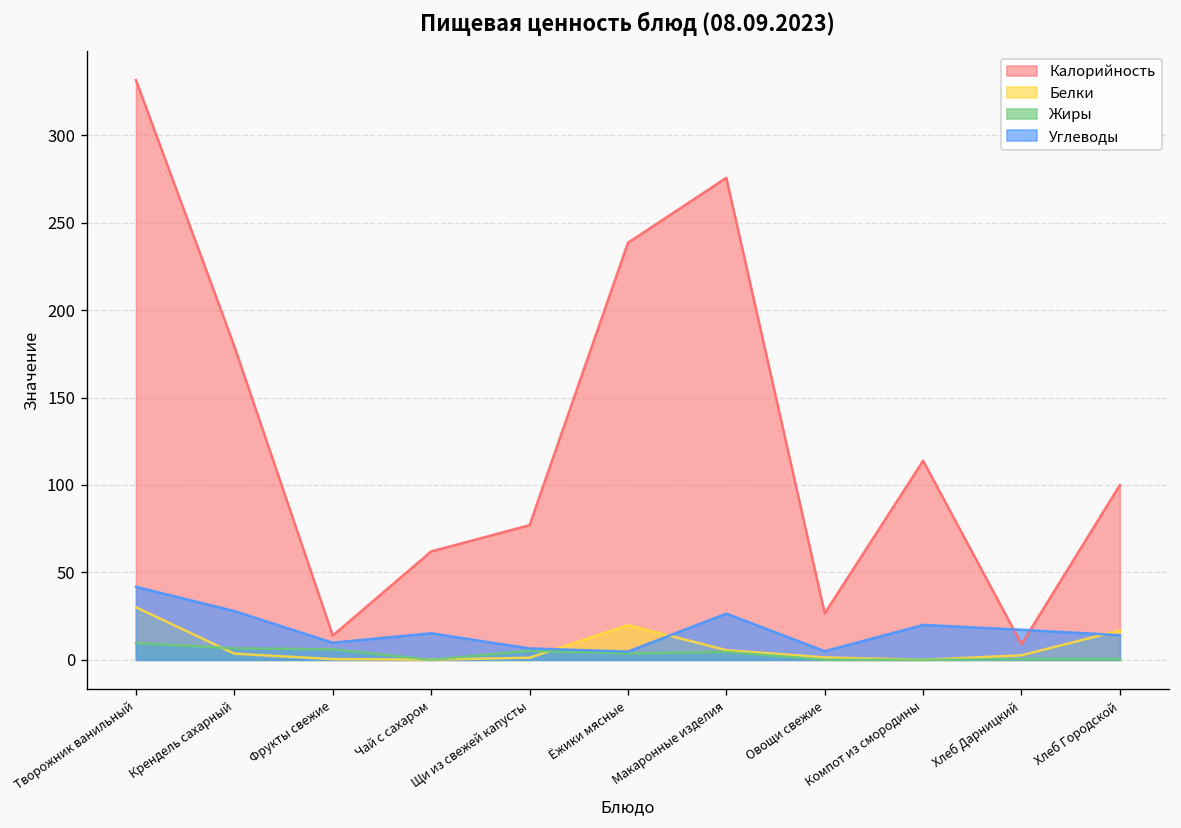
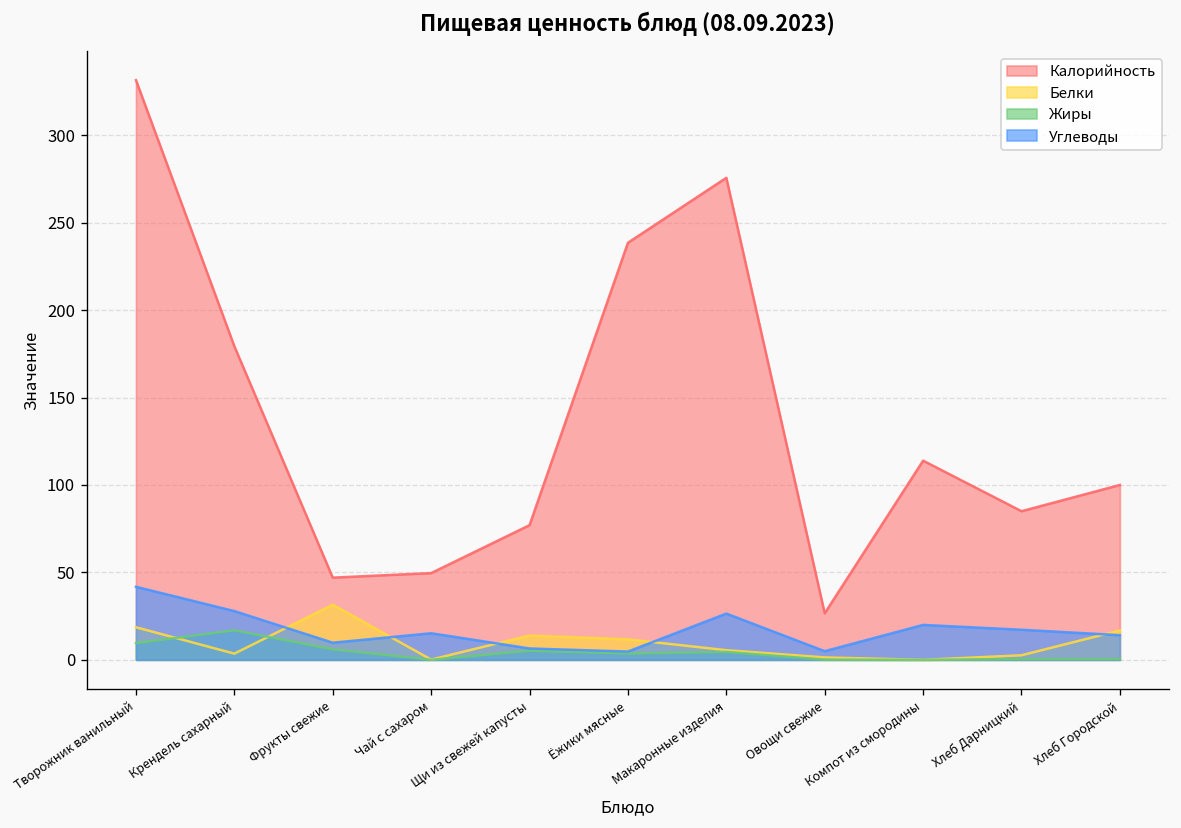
  {
    "Калорийность": {
      "Творожник ванильный": 332,
      "Крендель сахарный": 179,
-     "Фрукты свежие": 14,
-     "Чай с сахаром": 62,
+     "Фрукты свежие": 47,
+     "Чай с сахаром": 50,
      "Щи из свежей капусты": 77,
      "Ёжики мясные": 239,
      "Макаронные изделия": 276,
      "Овощи свежие": 27,
      "Компот из смородины": 114,
-     "Хлеб Дарницкий": 9,
+     "Хлеб Дарницкий": 85,
      "Хлеб Городской": 100
    },
    "Белки": {
-     "Творожник ванильный": 30,
+     "Творожник ванильный": 19,
      "Крендель сахарный": 4,
-     "Фрукты свежие": 0,
-     "Щи из свежей капусты": 1,
-     "Ёжики мясные": 20,
+     "Фрукты свежие": 32,
+     "Щи из свежей капусты": 14,
+     "Ёжики мясные": 12,
      "Хлеб Дарницкий": 3,
      "Хлеб Городской": 17
    },
    "Жиры": {
      "Творожник ванильный": 10,
-     "Крендель сахарный": 7,
+     "Крендель сахарный": 17,
      "Фрукты свежие": 6,
      "Хлеб Дарницкий": 0,
      "Хлеб Городской": 0
    },
    "Углеводы": {
      "Творожник ванильный": 42,
      "Крендель сахарный": 28,
      "Фрукты свежие": 10,
      "Чай с сахаром": 15,
      "Макаронные изделия": 26,
      "Овощи свежие": 5,
      "Компот из смородины": 20,
      "Хлеб Дарницкий": 17,
      "Хлеб Городской": 14
    }
  }
